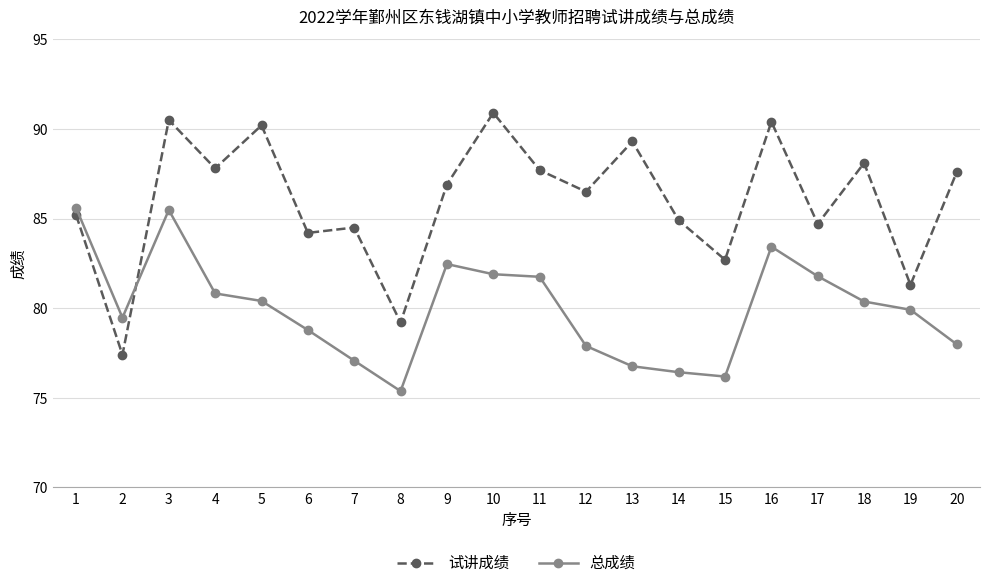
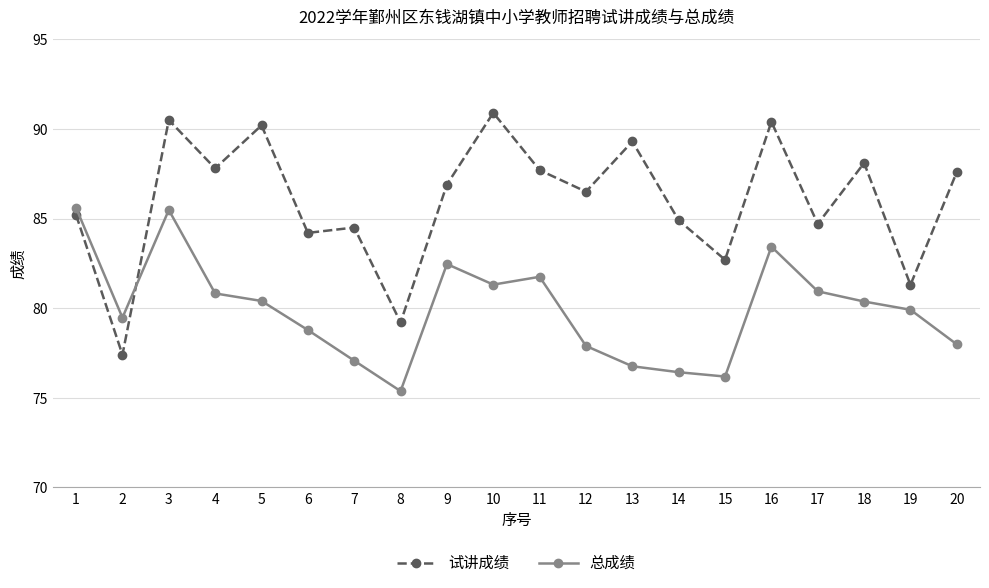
  {
    "试讲成绩": {
      "1": 85.2,
      "2": 77.4,
      "3": 90.5,
      "4": 87.8,
      "5": 90.2,
      "6": 84.2,
      "7": 84.5,
      "8": 79.2,
      "9": 86.9,
      "10": 90.9,
      "11": 87.7,
      "12": 86.5,
      "13": 89.3,
      "14": 84.9,
      "15": 82.7,
      "16": 90.4,
      "17": 84.7,
      "18": 88.1,
      "19": 81.3,
      "20": 87.6
    },
    "总成绩": {
      "1": 85.6,
      "2": 79.5,
      "3": 85.5,
      "4": 80.8,
      "5": 80.4,
      "6": 78.8,
      "7": 77.1,
      "8": 75.4,
      "9": 82.5,
-     "10": 81.9,
+     "10": 81.3,
      "11": 81.8,
      "12": 77.9,
      "13": 76.8,
      "14": 76.4,
      "15": 76.2,
      "16": 83.4,
-     "17": 81.8,
+     "17": 80.9,
      "18": 80.4,
      "19": 79.9,
      "20": 78.0
    }
  }
